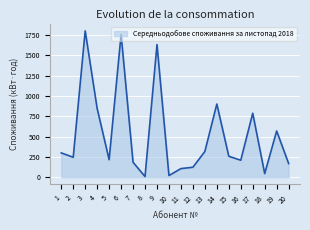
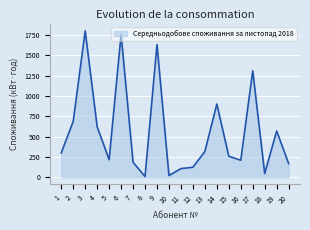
  {
    "1": 300,
-   "2": 200,
+   "2": 700,
    "3": 1800,
-   "4": 800,
+   "4": 600,
    "5": 200,
    "7": 200,
    "8": 0,
    "9": 1600,
    "10": 0,
    "11": 100,
    "12": 100,
    "13": 300,
    "14": 900,
    "15": 300,
    "16": 200,
-   "17": 800,
+   "17": 1300,
    "18": 0,
    "19": 600,
    "20": 200
  }
